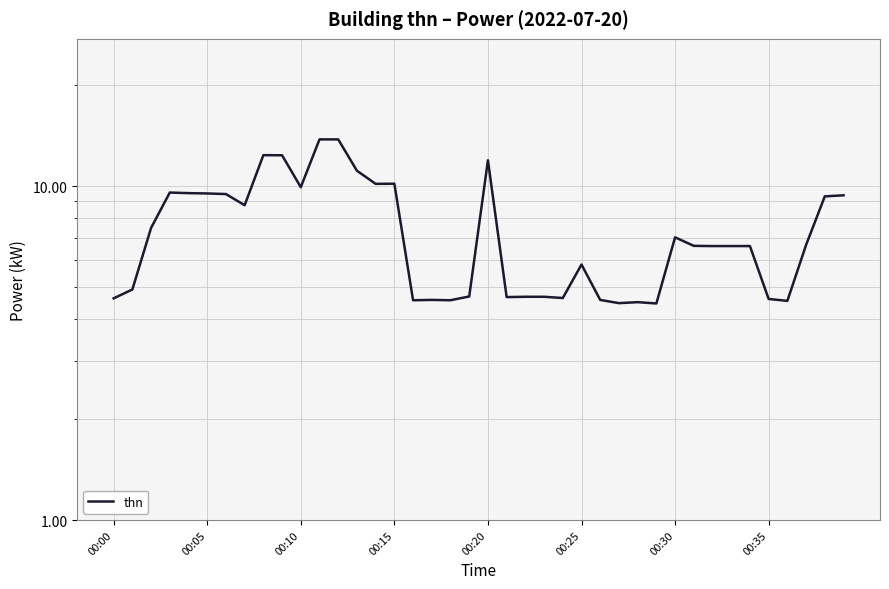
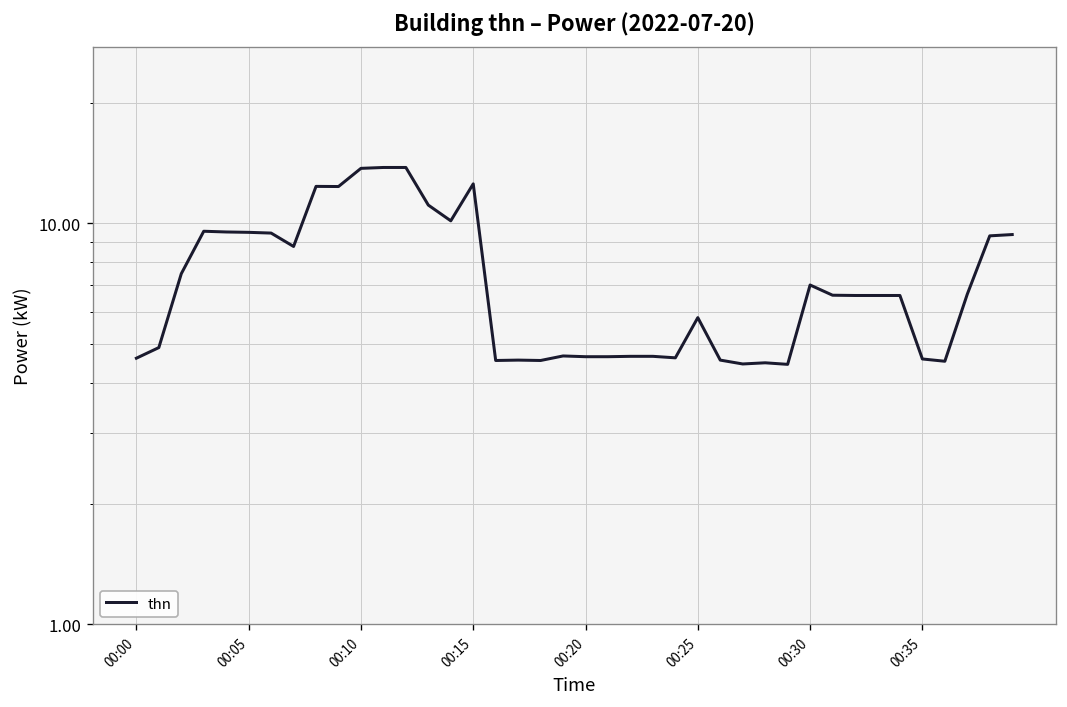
  {
    "00:00": 4.6,
    "00:05": 9.5,
-   "00:10": 9.9,
-   "00:15": 10.2,
-   "00:20": 11.9,
+   "00:10": 13.7,
+   "00:15": 12.6,
+   "00:20": 4.7,
    "00:25": 5.8,
    "00:30": 7.0,
    "00:35": 4.6
  }
